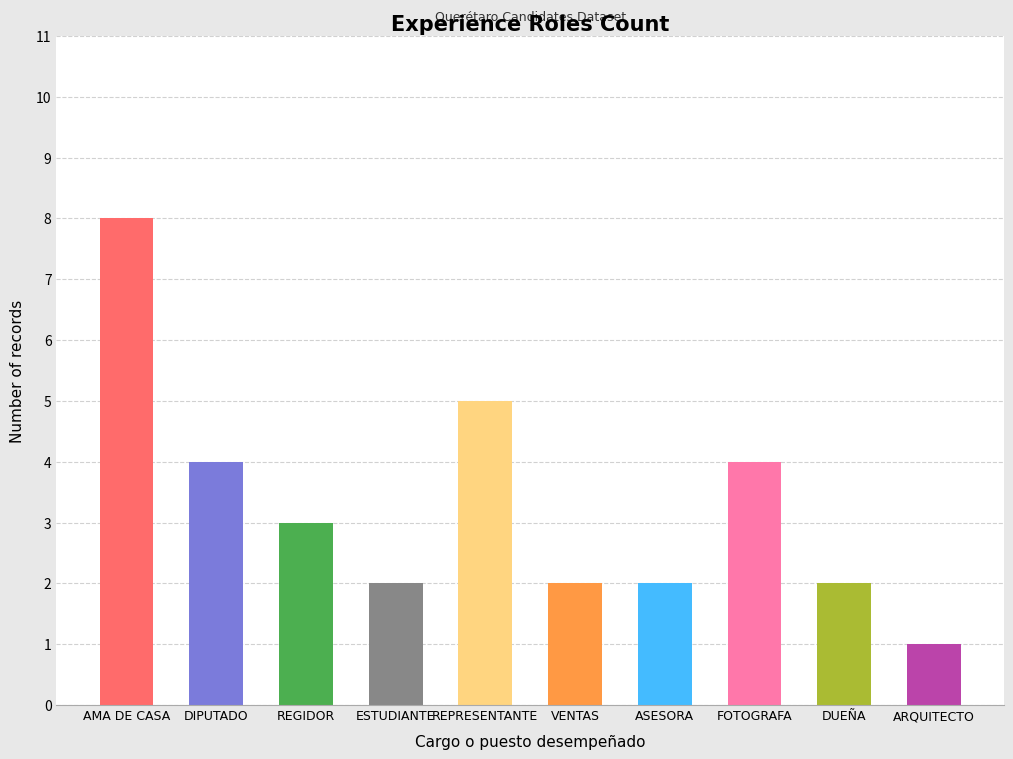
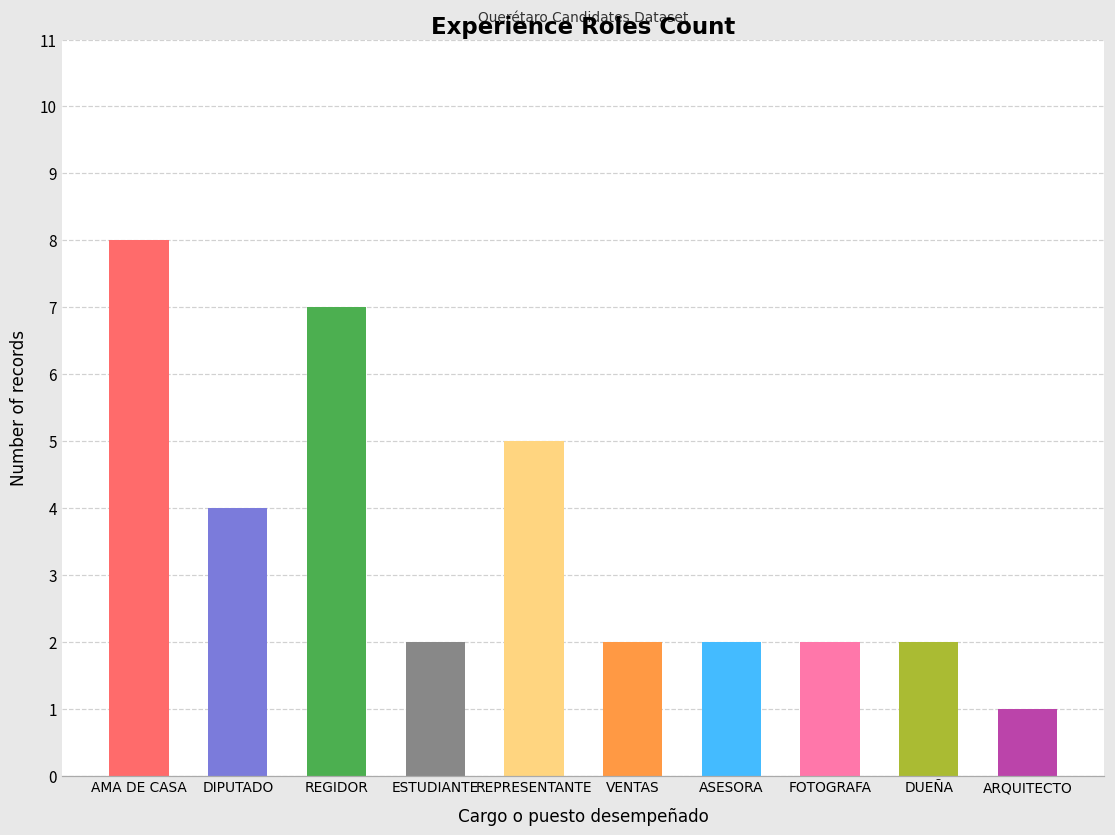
  {
    "AMA DE CASA": 8,
    "DIPUTADO": 4,
-   "REGIDOR": 3,
+   "REGIDOR": 7,
    "ESTUDIANTE": 2,
    "REPRESENTANTE": 5,
    "VENTAS": 2,
    "ASESORA": 2,
-   "FOTOGRAFA": 4,
+   "FOTOGRAFA": 2,
    "DUEÑA": 2,
    "ARQUITECTO": 1
  }
